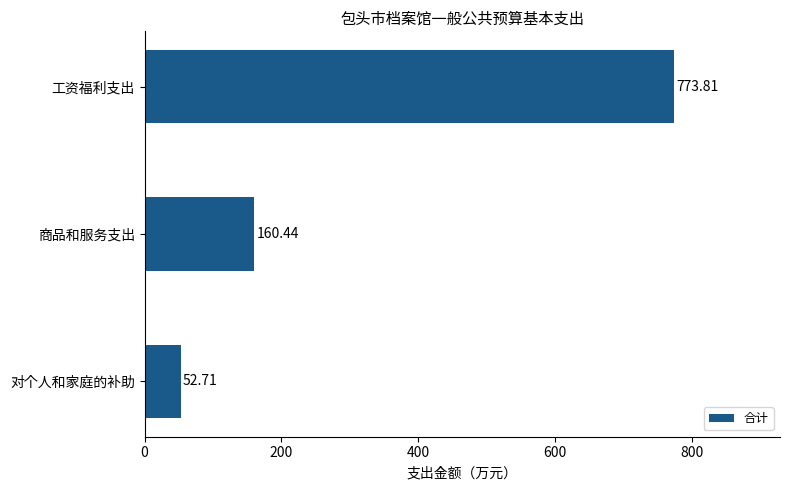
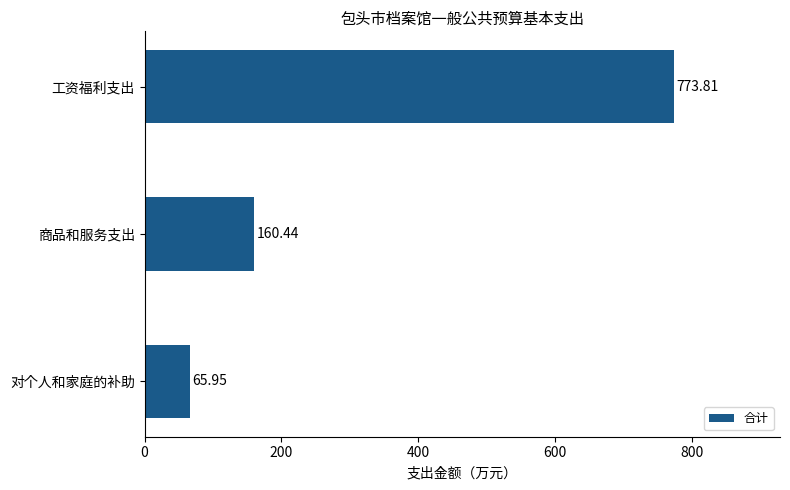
  {
    "工资福利支出": 773.81,
    "商品和服务支出": 160.44,
-   "对个人和家庭的补助": 52.71
+   "对个人和家庭的补助": 65.95
  }
